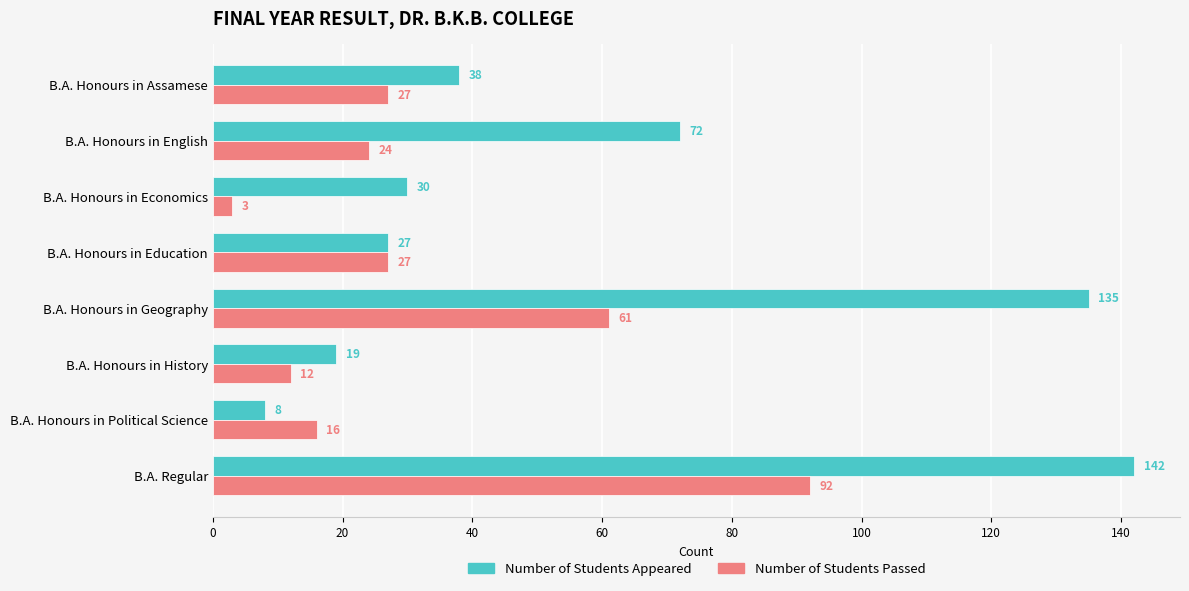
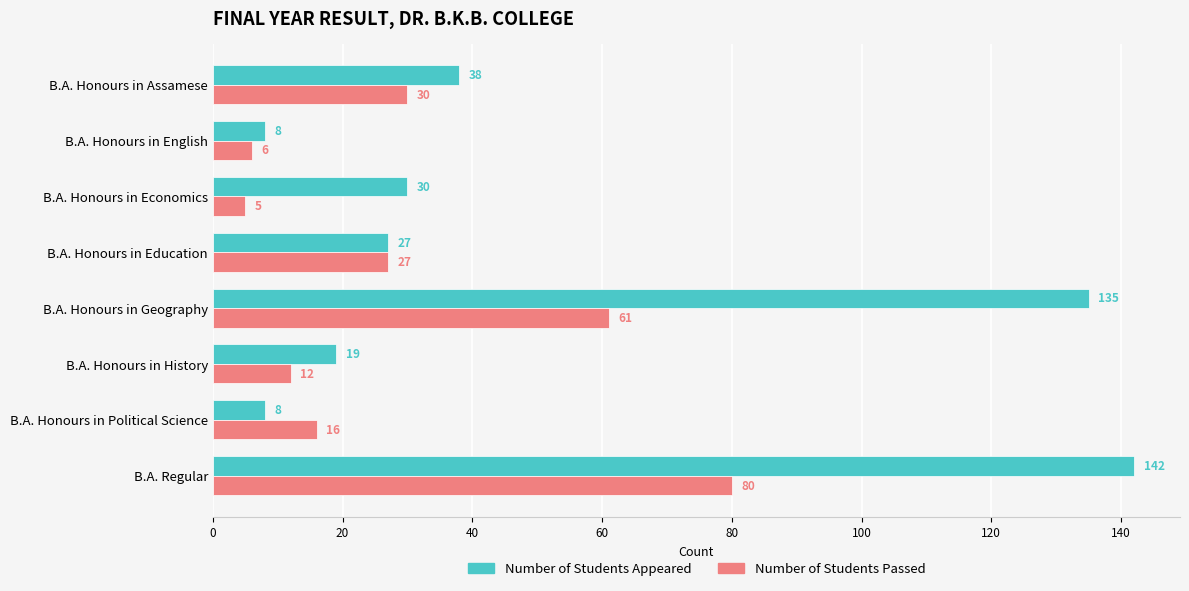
  {
    "Number of Students Appeared": {
      "B.A. Honours in Assamese": 38,
-     "B.A. Honours in English": 72,
+     "B.A. Honours in English": 8,
      "B.A. Honours in Economics": 30,
      "B.A. Honours in Education": 27,
      "B.A. Honours in Geography": 135,
      "B.A. Honours in History": 19,
      "B.A. Honours in Political Science": 8,
      "B.A. Regular": 142
    },
    "Number of Students Passed": {
-     "B.A. Honours in Assamese": 27,
-     "B.A. Honours in English": 24,
-     "B.A. Honours in Economics": 3,
+     "B.A. Honours in Assamese": 30,
+     "B.A. Honours in English": 6,
+     "B.A. Honours in Economics": 5,
      "B.A. Honours in Education": 27,
      "B.A. Honours in Geography": 61,
      "B.A. Honours in History": 12,
      "B.A. Honours in Political Science": 16,
-     "B.A. Regular": 92
+     "B.A. Regular": 80
    }
  }
